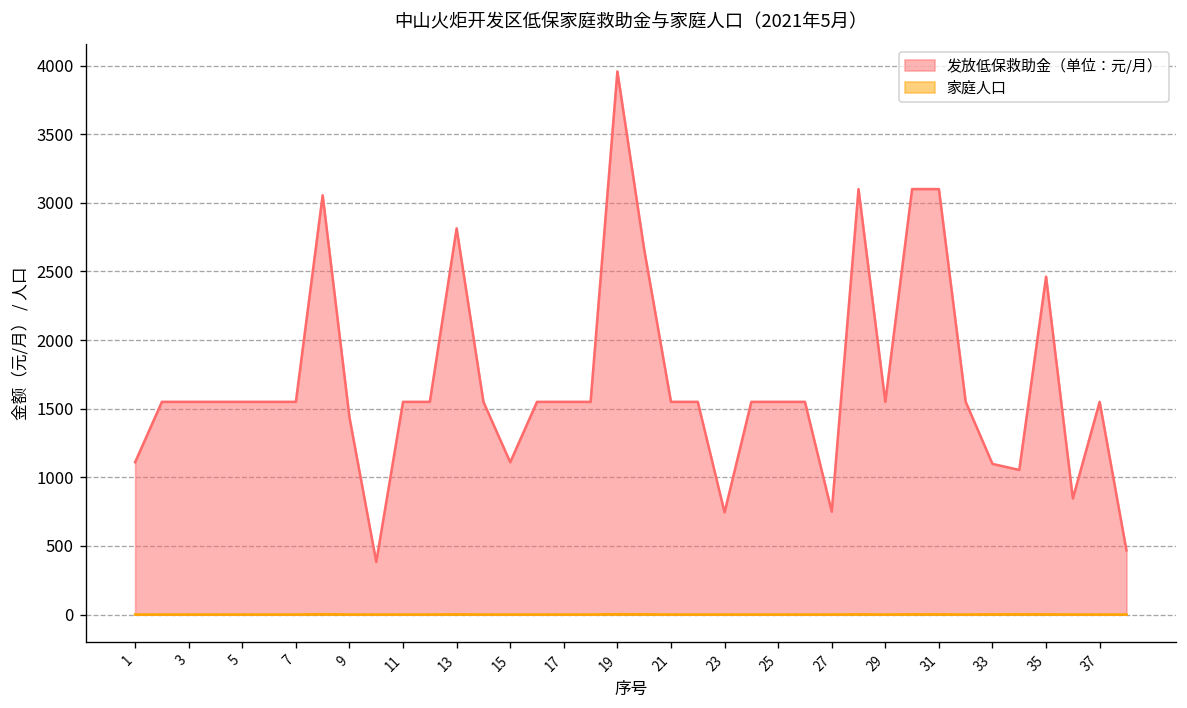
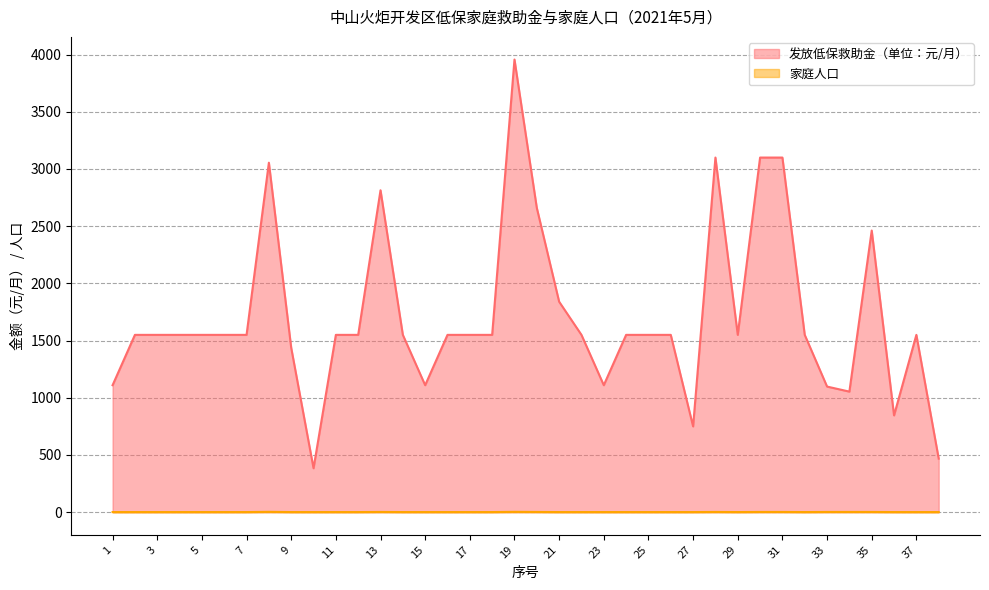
  {
    "发放低保救助金（单位：元/月）": {
      "1": 1110,
      "3": 1550,
      "5": 1550,
      "7": 1550,
      "9": 1440,
      "11": 1550,
      "13": 2810,
      "15": 1110,
      "17": 1550,
      "19": 3960,
-     "21": 1550,
-     "23": 750,
+     "21": 1840,
+     "23": 1110,
      "25": 1550,
      "27": 750,
      "29": 1550,
      "31": 3100,
      "33": 1100,
      "35": 2460,
      "37": 1550
    },
    "家庭人口": {
      "1": 0,
      "3": 0,
      "5": 0,
      "7": 0,
      "9": 0,
      "11": 0,
      "13": 0,
      "15": 0,
      "17": 0,
      "19": 0,
      "21": 0,
      "23": 0,
      "25": 0,
      "27": 0,
      "29": 0,
      "31": 0,
      "33": 0,
      "35": 0,
      "37": 0
    }
  }
